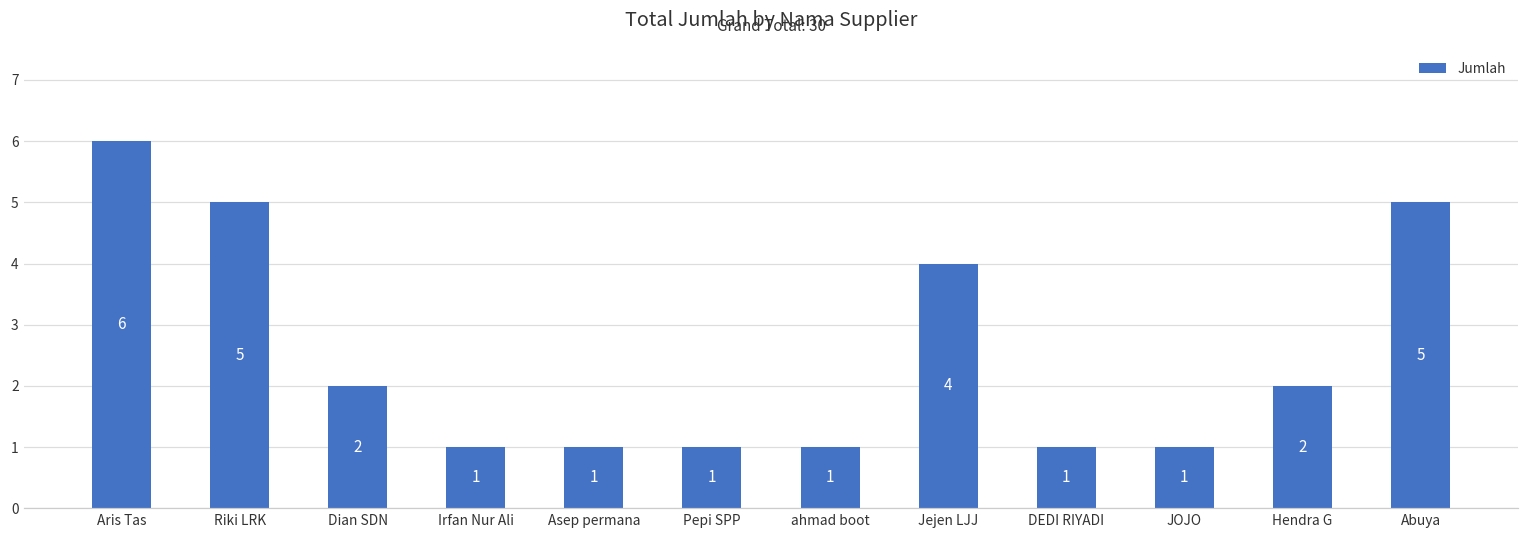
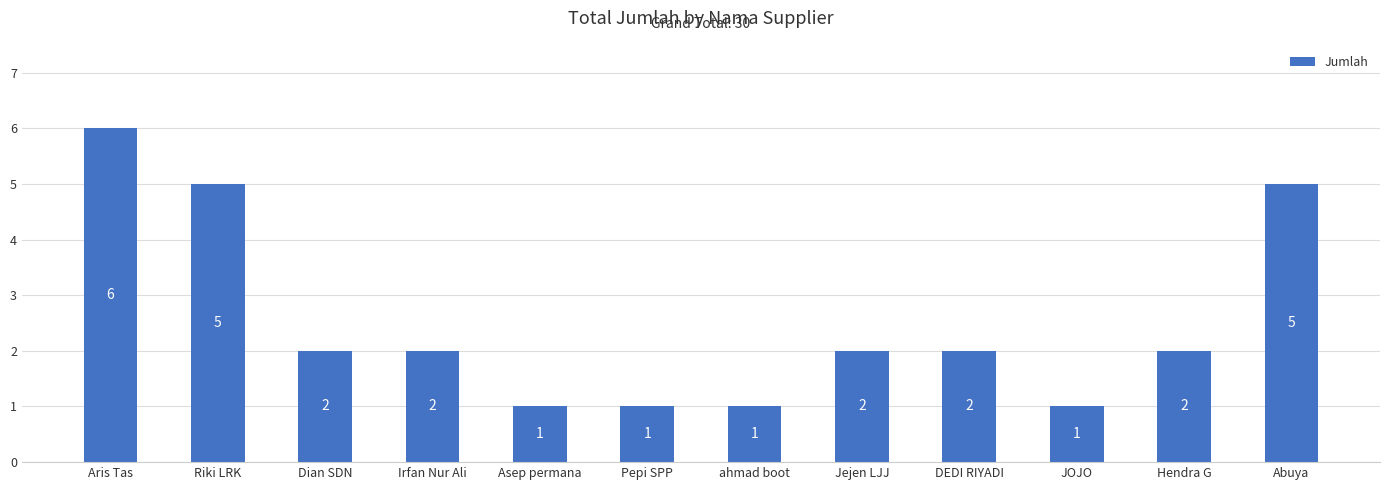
  {
    "Aris Tas": 6,
    "Riki LRK": 5,
    "Dian SDN": 2,
-   "Irfan Nur Ali": 1,
+   "Irfan Nur Ali": 2,
    "Asep permana": 1,
    "Pepi SPP": 1,
    "ahmad boot": 1,
-   "Jejen LJJ": 4,
-   "DEDI RIYADI": 1,
+   "Jejen LJJ": 2,
+   "DEDI RIYADI": 2,
    "JOJO": 1,
    "Hendra G": 2,
    "Abuya": 5
  }
